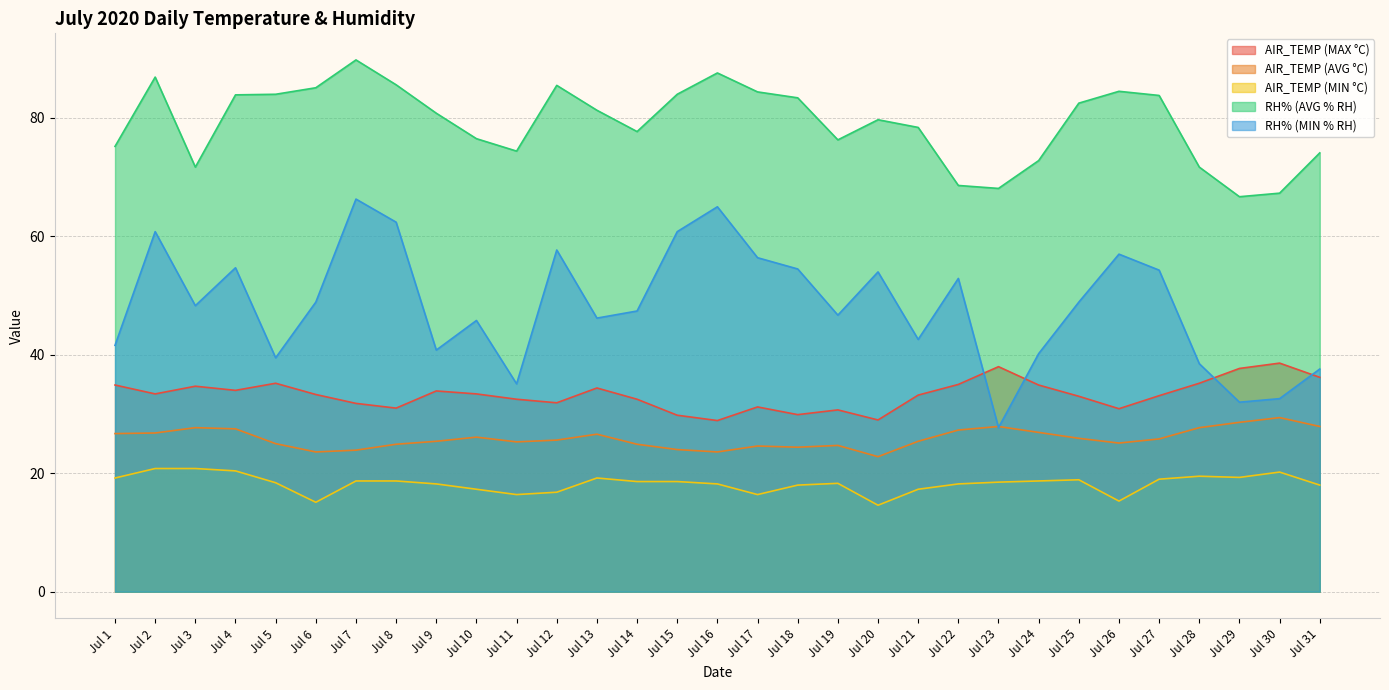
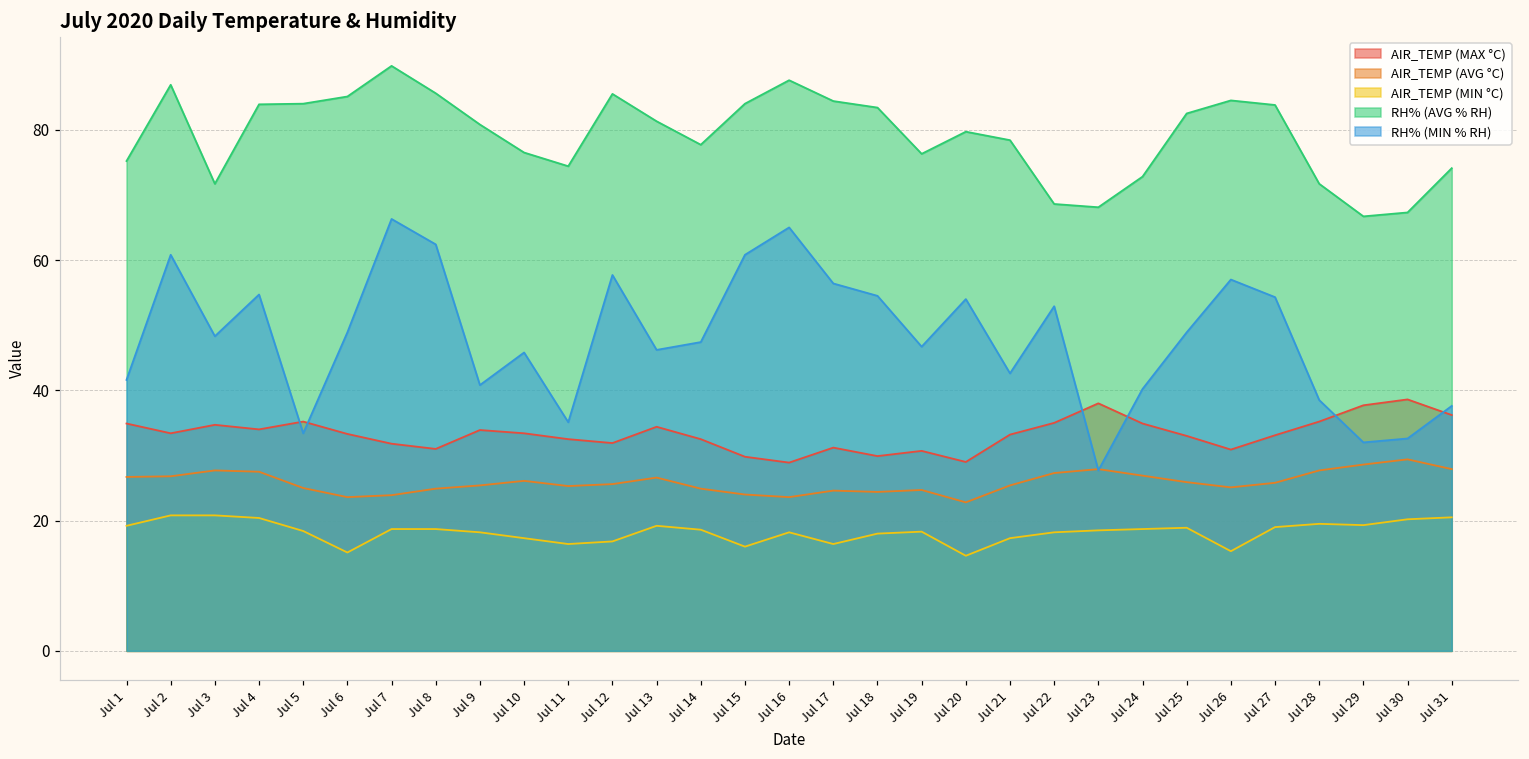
  {
    "AIR_TEMP (MIN °C)": {
      "Jul 1": 19,
      "Jul 2": 21,
      "Jul 3": 21,
      "Jul 4": 20,
      "Jul 5": 18,
      "Jul 6": 15,
      "Jul 7": 19,
      "Jul 8": 19,
      "Jul 9": 18,
      "Jul 10": 17,
      "Jul 11": 16,
      "Jul 12": 17,
      "Jul 13": 19,
      "Jul 14": 19,
-     "Jul 15": 19,
+     "Jul 15": 16,
      "Jul 16": 18,
      "Jul 17": 16,
      "Jul 18": 18,
      "Jul 19": 18,
      "Jul 20": 15,
      "Jul 21": 17,
      "Jul 22": 18,
      "Jul 23": 19,
      "Jul 24": 19,
      "Jul 25": 19,
      "Jul 26": 15,
      "Jul 27": 19,
      "Jul 28": 20,
      "Jul 29": 19,
      "Jul 30": 20,
-     "Jul 31": 18
+     "Jul 31": 21
    },
    "RH% (AVG % RH)": {
      "Jul 1": 75,
      "Jul 2": 87,
      "Jul 3": 72,
      "Jul 4": 84,
      "Jul 5": 84,
      "Jul 6": 85,
      "Jul 7": 90,
      "Jul 8": 86,
      "Jul 9": 81,
      "Jul 10": 77,
      "Jul 11": 74,
      "Jul 12": 86,
      "Jul 13": 81,
      "Jul 14": 78,
      "Jul 15": 84,
      "Jul 16": 88,
      "Jul 17": 84,
      "Jul 18": 83,
      "Jul 19": 76,
      "Jul 20": 80,
      "Jul 21": 78,
      "Jul 22": 69,
      "Jul 23": 68,
      "Jul 24": 73,
      "Jul 25": 83,
      "Jul 26": 85,
      "Jul 27": 84,
      "Jul 28": 72,
      "Jul 29": 67,
      "Jul 30": 67,
      "Jul 31": 74
    },
    "RH% (MIN % RH)": {
      "Jul 1": 42,
      "Jul 2": 61,
      "Jul 3": 48,
      "Jul 4": 55,
-     "Jul 5": 40,
+     "Jul 5": 33,
      "Jul 6": 49,
      "Jul 7": 66,
      "Jul 8": 62,
      "Jul 9": 41,
      "Jul 10": 46,
      "Jul 11": 35,
      "Jul 12": 58,
      "Jul 13": 46,
      "Jul 14": 47,
      "Jul 15": 61,
      "Jul 16": 65,
      "Jul 17": 56,
      "Jul 18": 55,
      "Jul 19": 47,
      "Jul 20": 54,
      "Jul 21": 43,
      "Jul 22": 53,
      "Jul 24": 40,
      "Jul 25": 49,
      "Jul 26": 57,
      "Jul 27": 54,
      "Jul 28": 39,
      "Jul 29": 32,
      "Jul 30": 33,
      "Jul 31": 38
    }
  }
